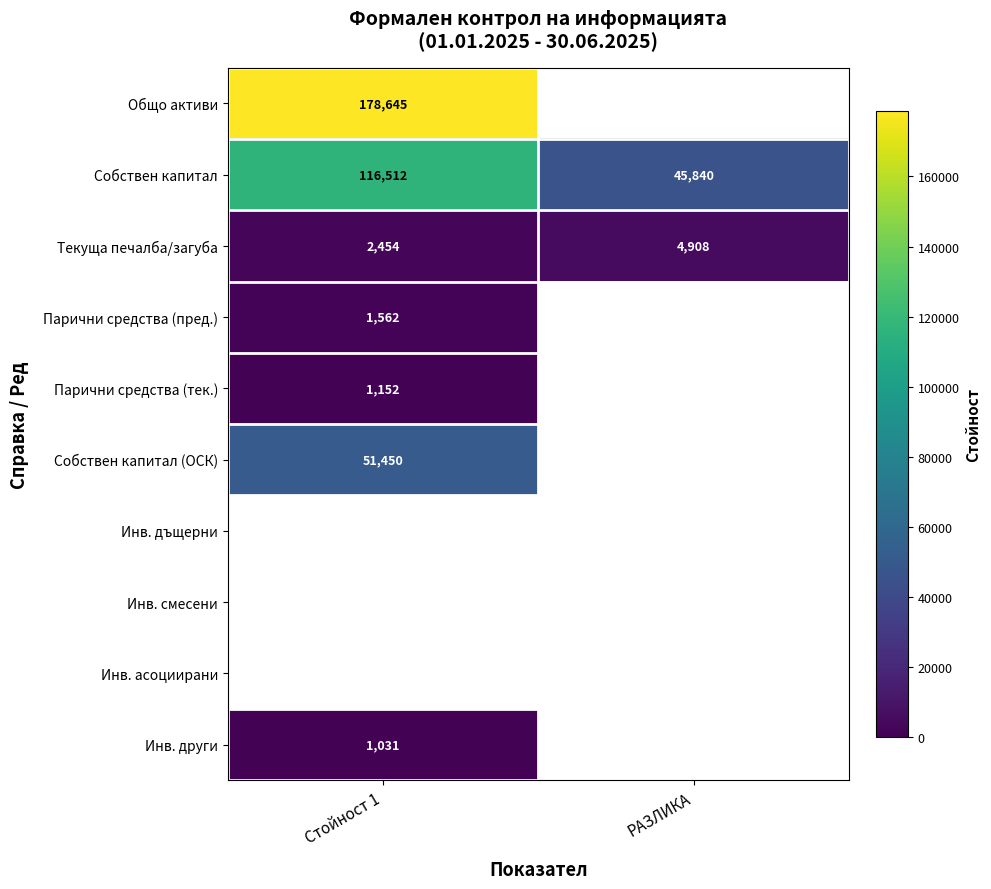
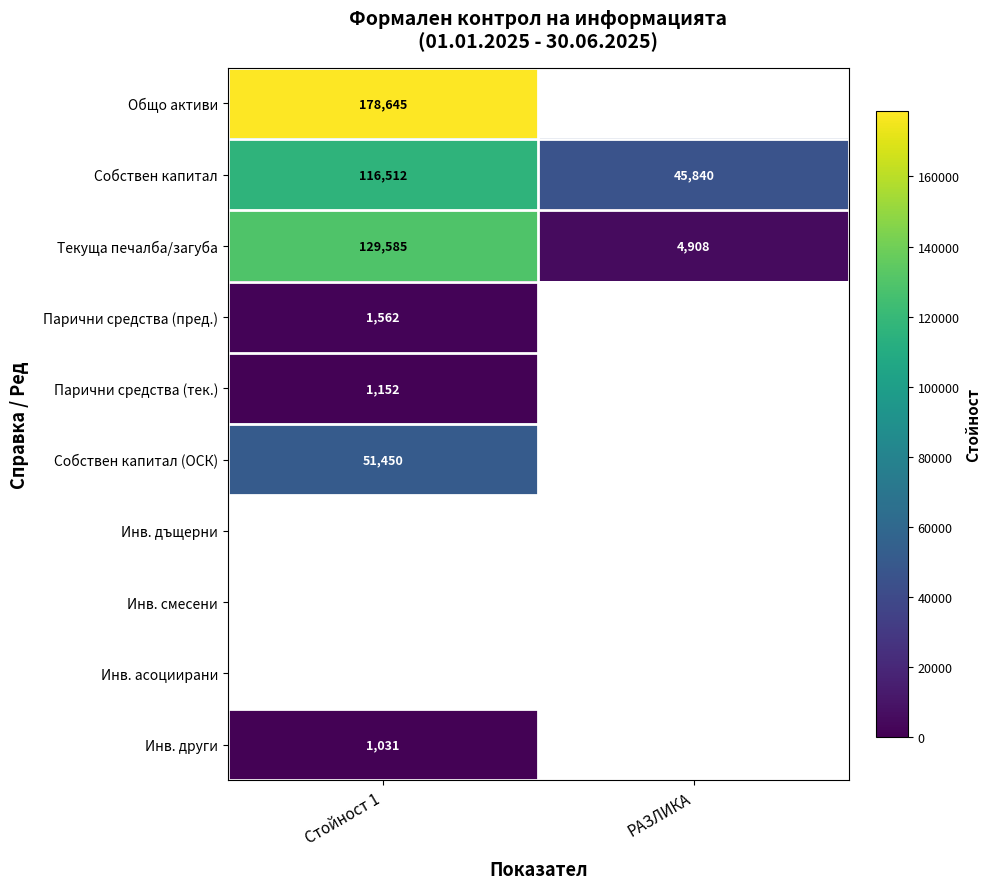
  {
    "Общо активи": {
      "Стойност 1": "178,645"
    },
    "Собствен капитал": {
      "Стойност 1": "116,512",
      "РАЗЛИКА": "45,840"
    },
    "Текуща печалба/загуба": {
-     "Стойност 1": "2,454",
+     "Стойност 1": "129,585",
      "РАЗЛИКА": "4,908"
    },
    "Парични средства (пред.)": {
      "Стойност 1": "1,562"
    },
    "Парични средства (тек.)": {
      "Стойност 1": "1,152"
    },
    "Собствен капитал (ОСК)": {
      "Стойност 1": "51,450"
    },
    "Инв. други": {
      "Стойност 1": "1,031"
    }
  }
